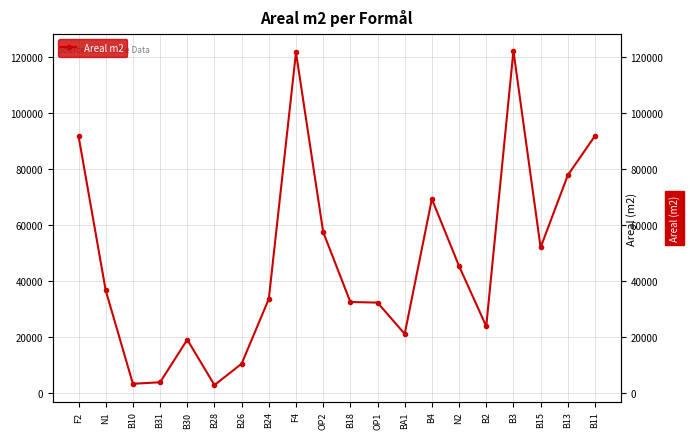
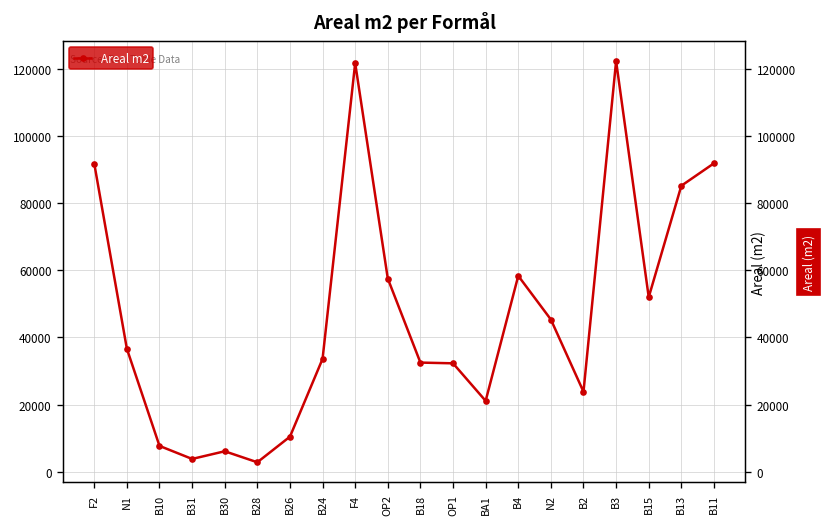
  {
    "F2": 92000,
    "N1": 37000,
-   "B10": 3000,
+   "B10": 8000,
    "B31": 4000,
-   "B30": 19000,
+   "B30": 6000,
    "B28": 3000,
    "B26": 10000,
    "B24": 34000,
    "F4": 122000,
    "OP2": 58000,
    "B18": 33000,
    "OP1": 32000,
    "BA1": 21000,
-   "B4": 69000,
+   "B4": 58000,
    "N2": 45000,
    "B2": 24000,
    "B3": 122000,
    "B15": 52000,
-   "B13": 78000,
+   "B13": 85000,
    "B11": 92000
  }
